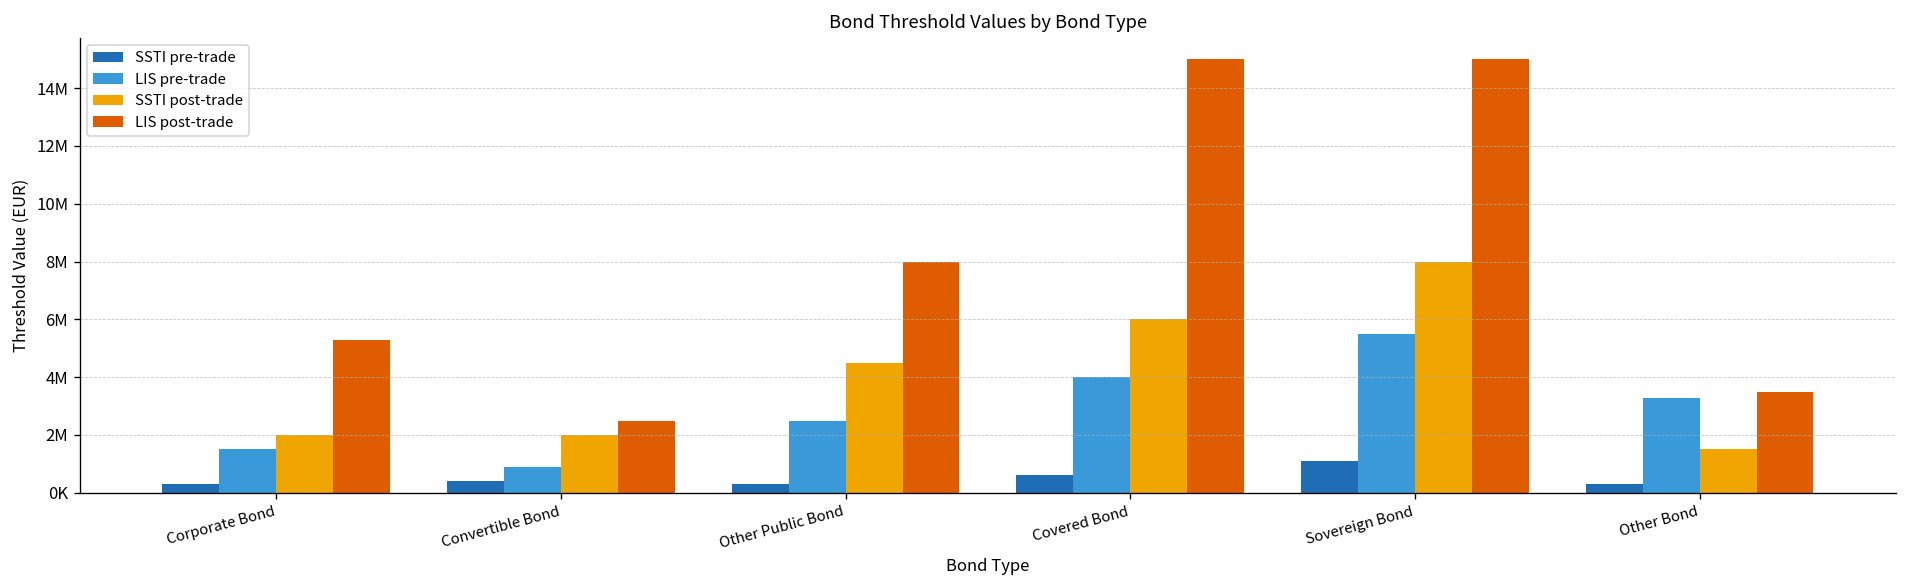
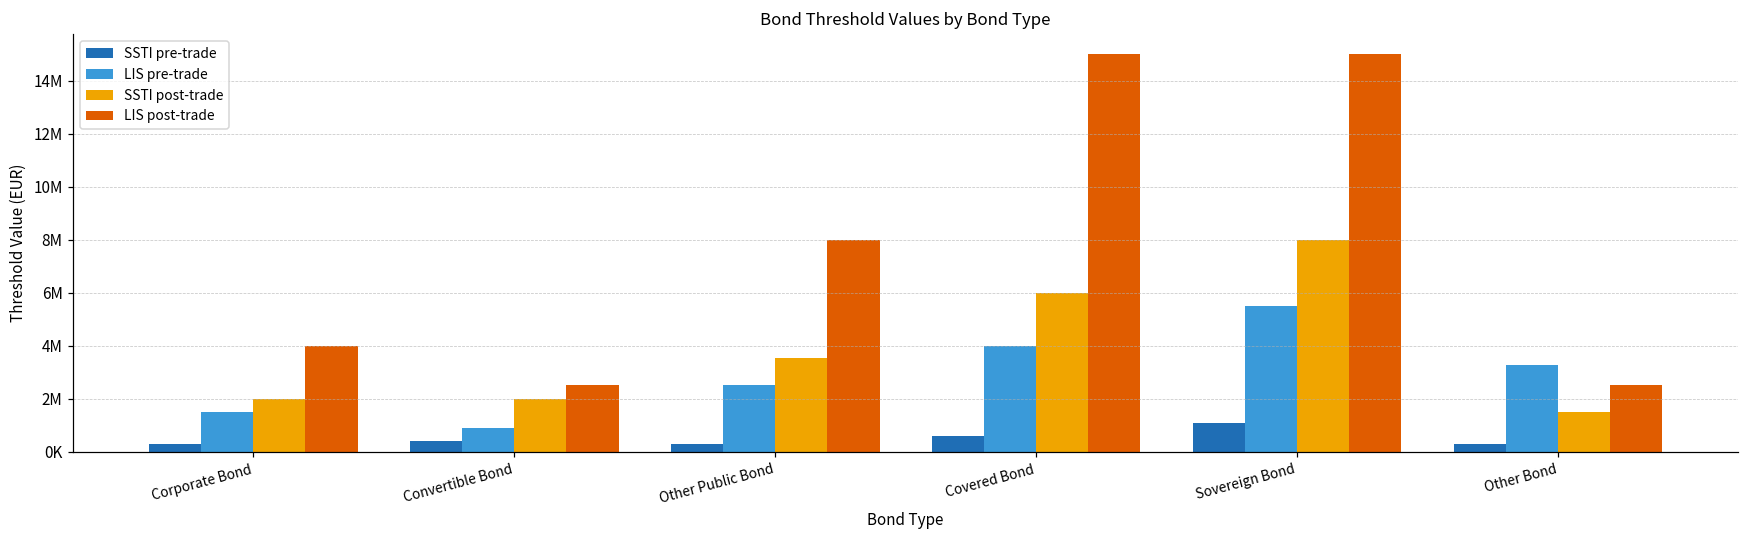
  {
    "SSTI pre-trade": {
      "Corporate Bond": 300000,
      "Convertible Bond": 400000,
      "Other Public Bond": 300000,
      "Covered Bond": 600000,
      "Sovereign Bond": 1100000,
      "Other Bond": 300000
    },
    "LIS pre-trade": {
      "Corporate Bond": 1500000,
      "Convertible Bond": 900000,
      "Other Public Bond": 2500000,
      "Covered Bond": 4000000,
      "Sovereign Bond": 5500000,
      "Other Bond": 3300000
    },
    "SSTI post-trade": {
      "Corporate Bond": 2000000,
      "Convertible Bond": 2000000,
-     "Other Public Bond": 4500000,
+     "Other Public Bond": 3500000,
      "Covered Bond": 6000000,
      "Sovereign Bond": 8000000,
      "Other Bond": 1500000
    },
    "LIS post-trade": {
-     "Corporate Bond": 5300000,
+     "Corporate Bond": 4000000,
      "Convertible Bond": 2500000,
      "Other Public Bond": 8000000,
      "Covered Bond": 15000000,
      "Sovereign Bond": 15000000,
-     "Other Bond": 3500000
+     "Other Bond": 2500000
    }
  }
